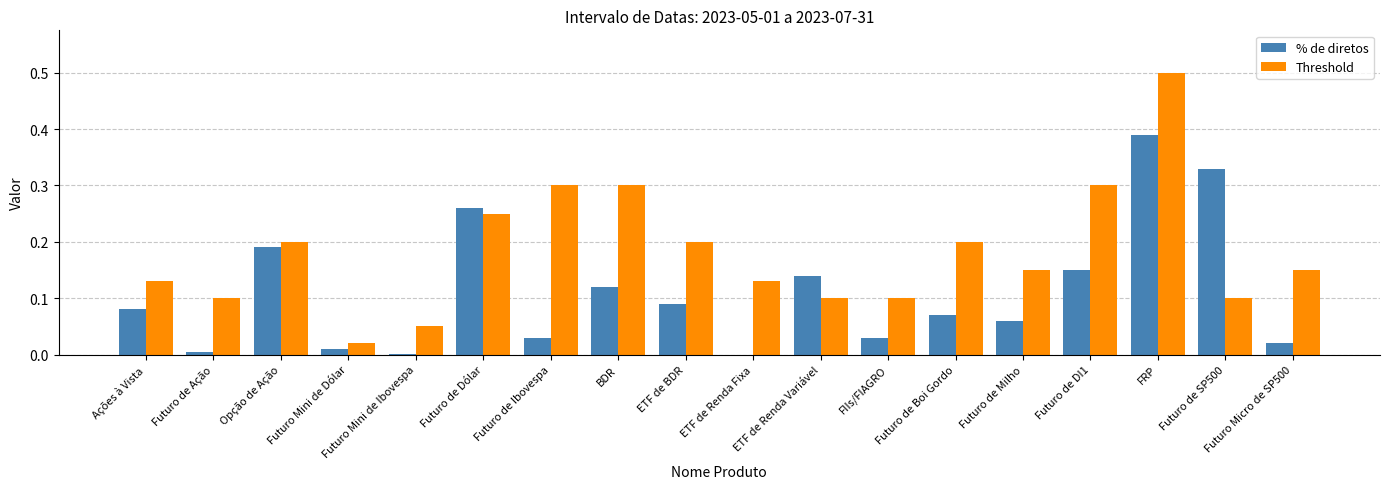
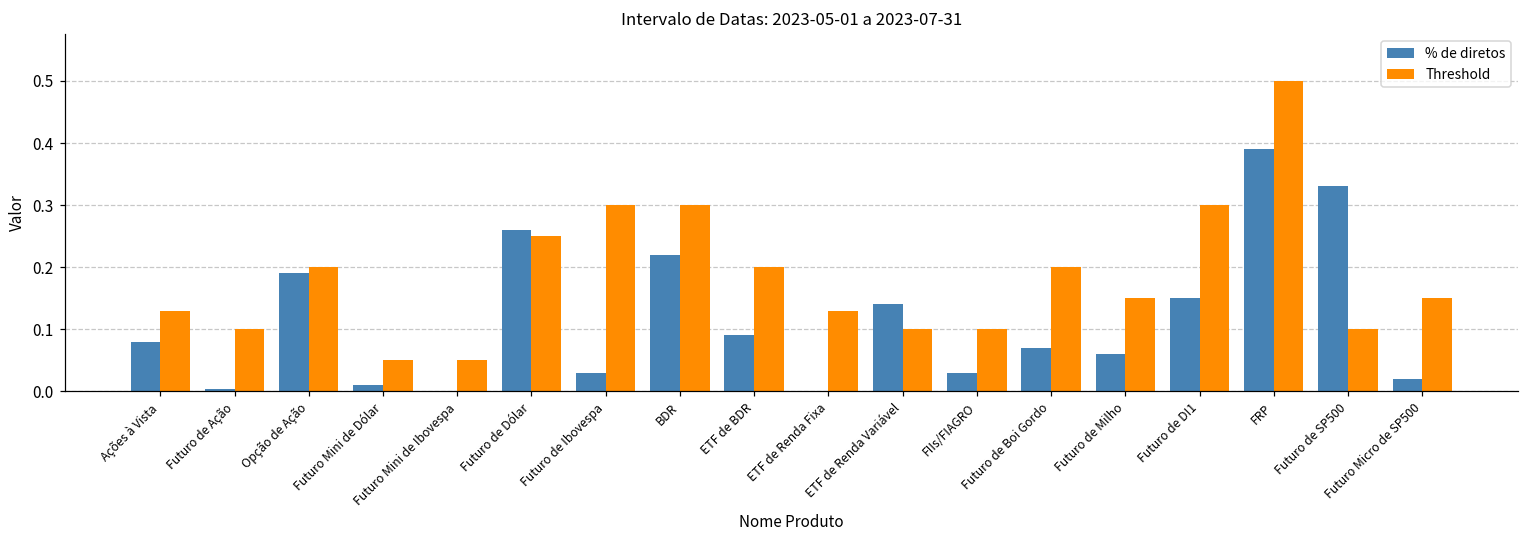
  {
    "% de diretos": {
      "Ações à Vista": 0.08,
      "Opção de Ação": 0.19,
      "Futuro Mini de Dólar": 0.01,
      "Futuro de Dólar": 0.26,
      "Futuro de Ibovespa": 0.03,
-     "BDR": 0.12,
+     "BDR": 0.22,
      "ETF de BDR": 0.09,
      "ETF de Renda Fixa": 0.00,
      "ETF de Renda Variável": 0.14,
      "FIIs/FIAGRO": 0.03,
      "Futuro de Boi Gordo": 0.07,
      "Futuro de Milho": 0.06,
      "Futuro de DI1": 0.15,
      "FRP": 0.39,
      "Futuro de SP500": 0.33,
      "Futuro Micro de SP500": 0.02
    },
    "Threshold": {
      "Ações à Vista": 0.13,
      "Futuro de Ação": 0.10,
      "Opção de Ação": 0.20,
-     "Futuro Mini de Dólar": 0.02,
+     "Futuro Mini de Dólar": 0.05,
      "Futuro Mini de Ibovespa": 0.05,
      "Futuro de Dólar": 0.25,
      "Futuro de Ibovespa": 0.30,
      "BDR": 0.30,
      "ETF de BDR": 0.20,
      "ETF de Renda Fixa": 0.13,
      "ETF de Renda Variável": 0.10,
      "FIIs/FIAGRO": 0.10,
      "Futuro de Boi Gordo": 0.20,
      "Futuro de Milho": 0.15,
      "Futuro de DI1": 0.30,
      "FRP": 0.50,
      "Futuro de SP500": 0.10,
      "Futuro Micro de SP500": 0.15
    }
  }
